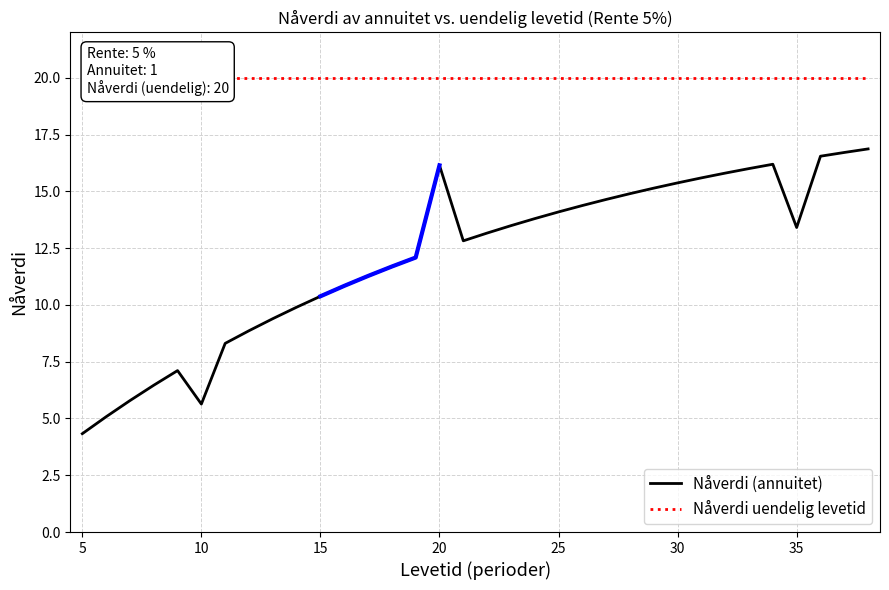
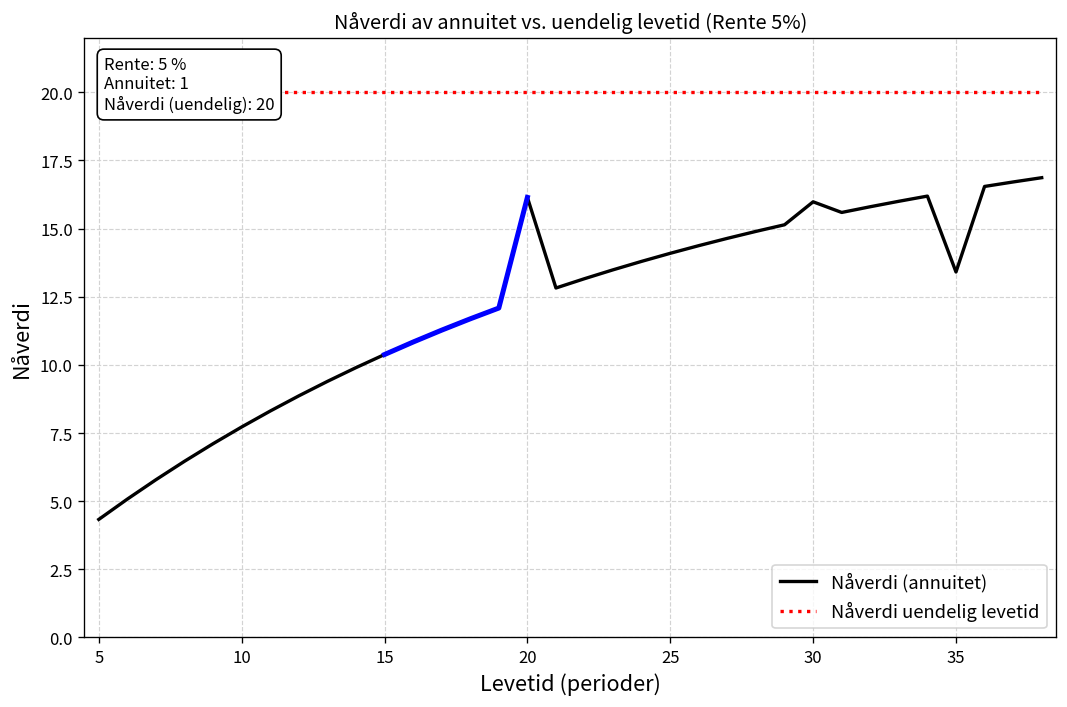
  {
    "Nåverdi (annuitet)": {
      "5": 4.3,
-     "10": 5.6,
+     "10": 7.7,
      "25": 14.1,
-     "30": 15.4,
+     "30": 16.0,
      "35": 13.4
    },
    "Nåverdi uendelig levetid": {
      "15": 20.0,
      "20": 20.0,
      "25": 20.0,
      "30": 20.0,
      "35": 20.0
    }
  }
